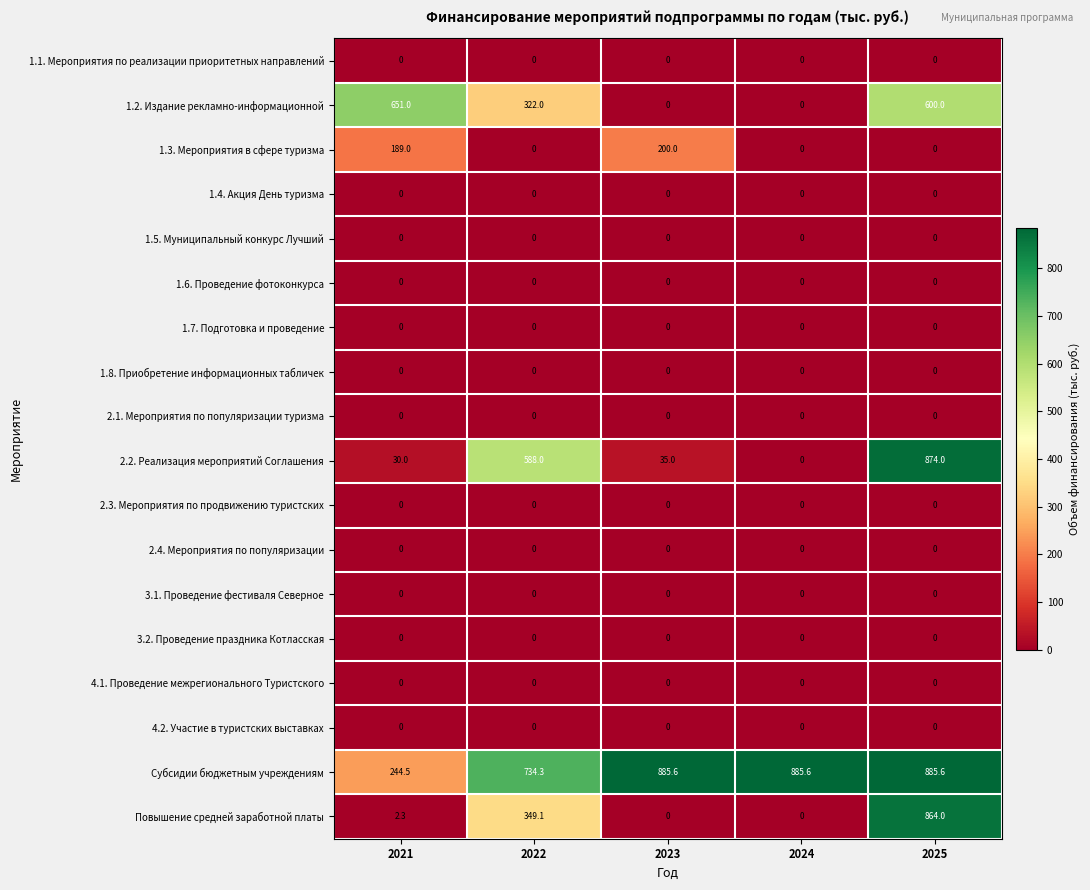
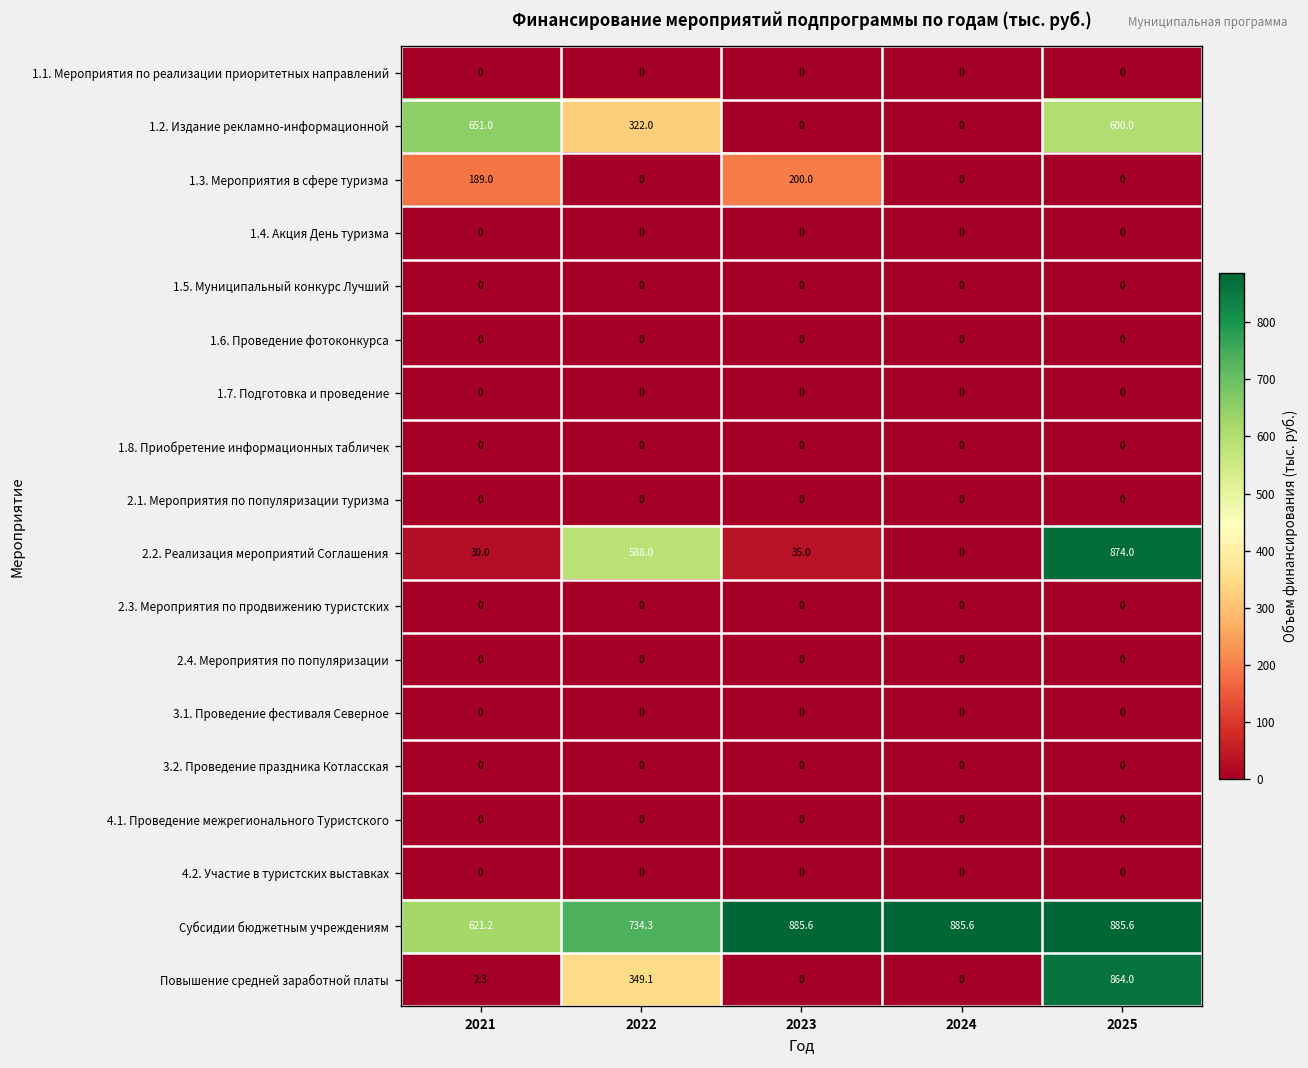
  {
    "1.1. Мероприятия по реализации приоритетных направлений": {
      "2021": 0,
      "2022": 0,
      "2023": 0,
      "2024": 0,
      "2025": 0
    },
    "1.2. Издание рекламно-информационной": {
      "2021": 651.0,
      "2022": 322.0,
      "2023": 0,
      "2024": 0,
      "2025": 600.0
    },
    "1.3. Мероприятия в сфере туризма": {
      "2021": 189.0,
      "2022": 0,
      "2023": 200.0,
      "2024": 0,
      "2025": 0
    },
    "1.4. Акция День туризма": {
      "2021": 0,
      "2022": 0,
      "2023": 0,
      "2024": 0,
      "2025": 0
    },
    "1.5. Муниципальный конкурс Лучший": {
      "2021": 0,
      "2022": 0,
      "2023": 0,
      "2024": 0,
      "2025": 0
    },
    "1.6. Проведение фотоконкурса": {
      "2021": 0,
      "2022": 0,
      "2023": 0,
      "2024": 0,
      "2025": 0
    },
    "1.7. Подготовка и проведение": {
      "2021": 0,
      "2022": 0,
      "2023": 0,
      "2024": 0,
      "2025": 0
    },
    "1.8. Приобретение информационных табличек": {
      "2021": 0,
      "2022": 0,
      "2023": 0,
      "2024": 0,
      "2025": 0
    },
    "2.1. Мероприятия по популяризации туризма": {
      "2021": 0,
      "2022": 0,
      "2023": 0,
      "2024": 0,
      "2025": 0
    },
    "2.2. Реализация мероприятий Соглашения": {
      "2021": 30.0,
      "2022": 588.0,
      "2023": 35.0,
      "2024": 0,
      "2025": 874.0
    },
    "2.3. Мероприятия по продвижению туристских": {
      "2021": 0,
      "2022": 0,
      "2023": 0,
      "2024": 0,
      "2025": 0
    },
    "2.4. Мероприятия по популяризации": {
      "2021": 0,
      "2022": 0,
      "2023": 0,
      "2024": 0,
      "2025": 0
    },
    "3.1. Проведение фестиваля Северное": {
      "2021": 0,
      "2022": 0,
      "2023": 0,
      "2024": 0,
      "2025": 0
    },
    "3.2. Проведение праздника Котласская": {
      "2021": 0,
      "2022": 0,
      "2023": 0,
      "2024": 0,
      "2025": 0
    },
    "4.1. Проведение межрегионального Туристского": {
      "2021": 0,
      "2022": 0,
      "2023": 0,
      "2024": 0,
      "2025": 0
    },
    "4.2. Участие в туристских выставках": {
      "2021": 0,
      "2022": 0,
      "2023": 0,
      "2024": 0,
      "2025": 0
    },
    "Субсидии бюджетным учреждениям": {
-     "2021": 244.5,
+     "2021": 621.2,
      "2022": 734.3,
      "2023": 885.6,
      "2024": 885.6,
      "2025": 885.6
    },
    "Повышение средней заработной платы": {
      "2021": 2.3,
      "2022": 349.1,
      "2023": 0,
      "2024": 0,
      "2025": 864.0
    }
  }
